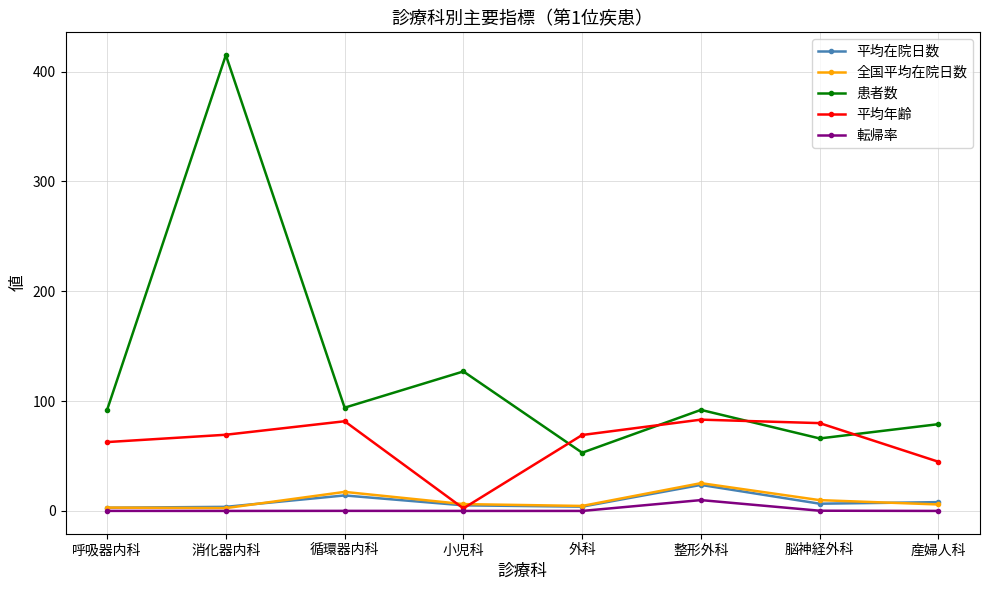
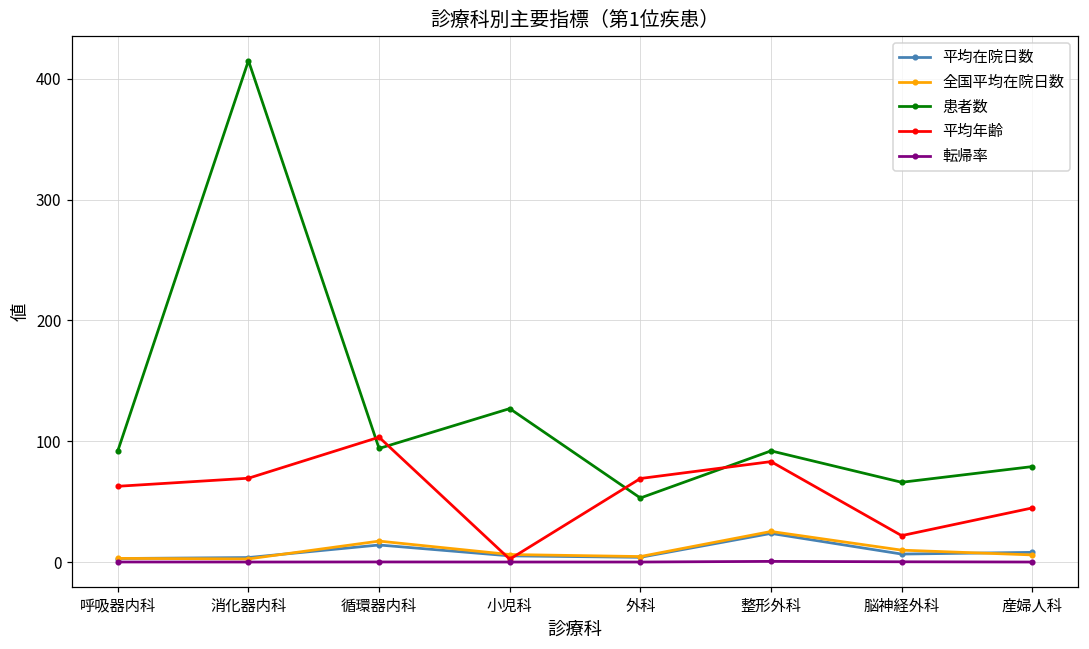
  {
    "平均在院日数": {
      "循環器内科": 14,
      "脳神経外科": 7
    },
    "全国平均在院日数": {
      "循環器内科": 17,
      "脳神経外科": 10
    },
    "患者数": {
      "呼吸器内科": 92,
      "消化器内科": 415,
      "循環器内科": 94,
      "小児科": 127,
      "外科": 53,
      "整形外科": 92,
      "脳神経外科": 66,
      "産婦人科": 79
    },
    "平均年齢": {
      "呼吸器内科": 63,
      "消化器内科": 69,
-     "循環器内科": 82,
+     "循環器内科": 103,
      "外科": 69,
      "整形外科": 83,
-     "脳神経外科": 80,
+     "脳神経外科": 22,
      "産婦人科": 45
    },
    "転帰率": {
      "呼吸器内科": 0,
      "消化器内科": 0,
      "循環器内科": 0,
      "外科": 0,
-     "整形外科": 10,
+     "整形外科": 1,
      "脳神経外科": 0,
      "産婦人科": 0
    }
  }
